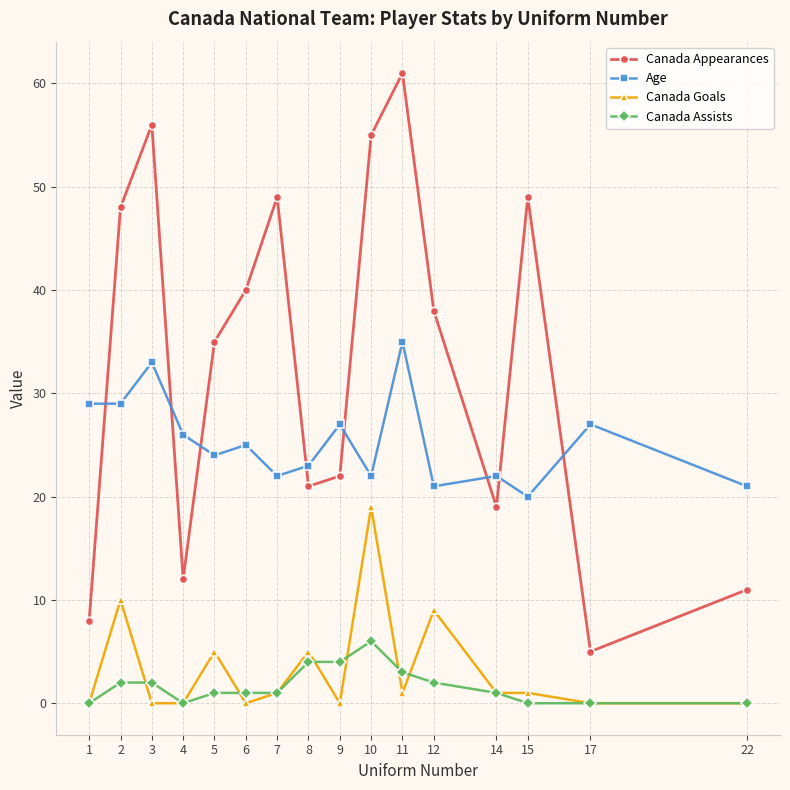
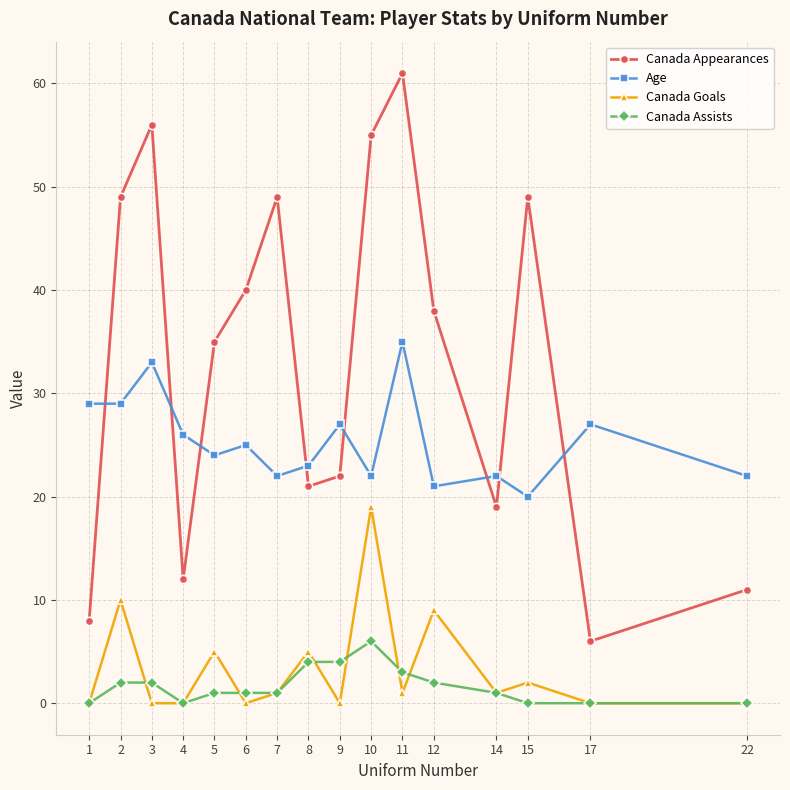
  {
    "Canada Appearances": {
      "1": 8,
-     "2": 48,
+     "2": 49,
      "3": 56,
      "4": 12,
      "5": 35,
      "6": 40,
      "7": 49,
      "8": 21,
      "9": 22,
      "10": 55,
      "11": 61,
      "12": 38,
      "14": 19,
      "15": 49,
-     "17": 5,
+     "17": 6,
      "22": 11
    },
    "Age": {
      "1": 29,
      "2": 29,
      "3": 33,
      "4": 26,
      "5": 24,
      "6": 25,
      "7": 22,
      "8": 23,
      "9": 27,
      "10": 22,
      "11": 35,
      "12": 21,
      "14": 22,
      "15": 20,
      "17": 27,
-     "22": 21
+     "22": 22
    },
    "Canada Goals": {
      "2": 10,
      "3": 0,
      "5": 5,
      "6": 0,
      "8": 5,
      "9": 0,
      "10": 19,
      "11": 1,
      "12": 9,
-     "15": 1
+     "15": 2
    },
    "Canada Assists": {
      "2": 2,
      "3": 2,
      "5": 1,
      "6": 1,
      "8": 4,
      "9": 4,
      "10": 6,
      "11": 3,
      "12": 2,
      "15": 0
    }
  }
